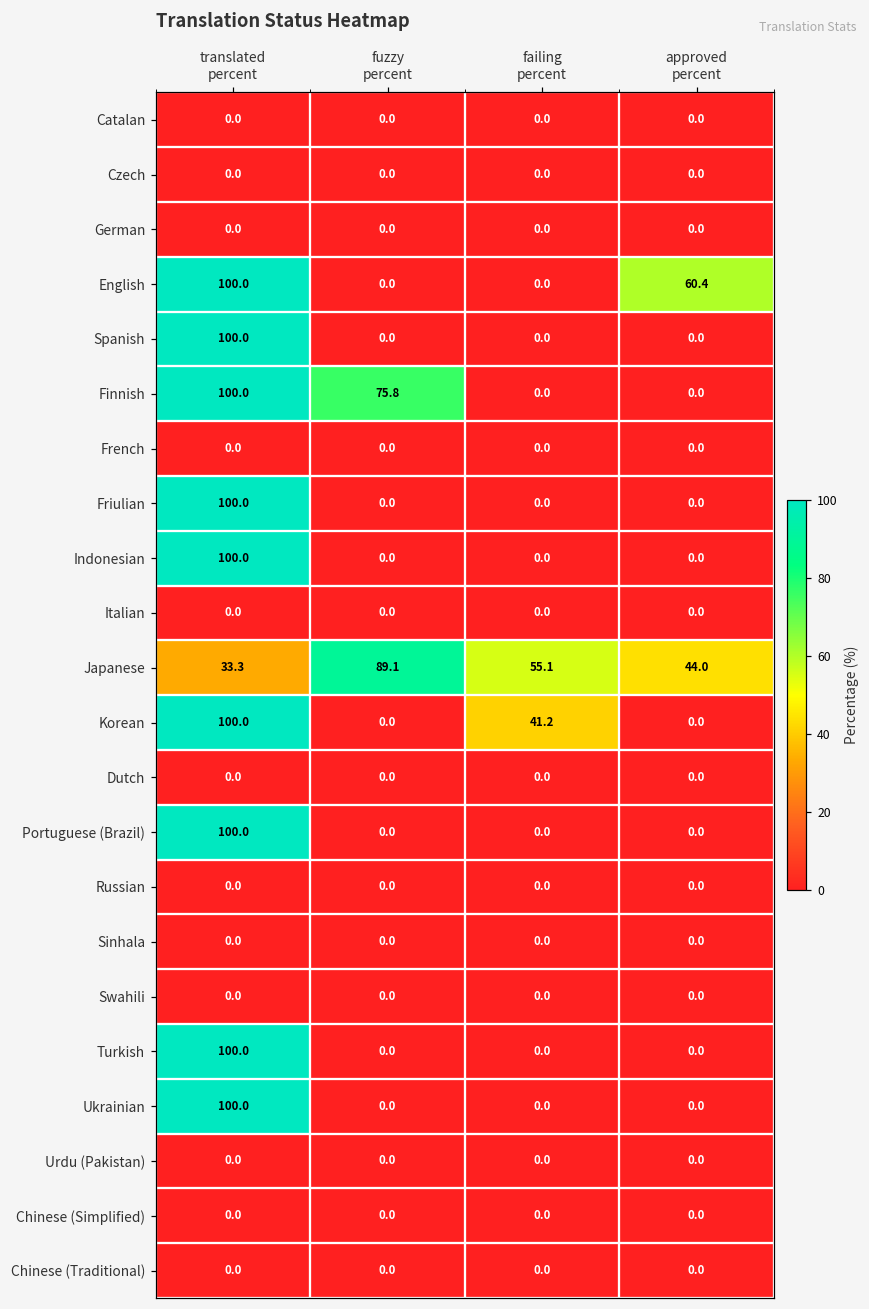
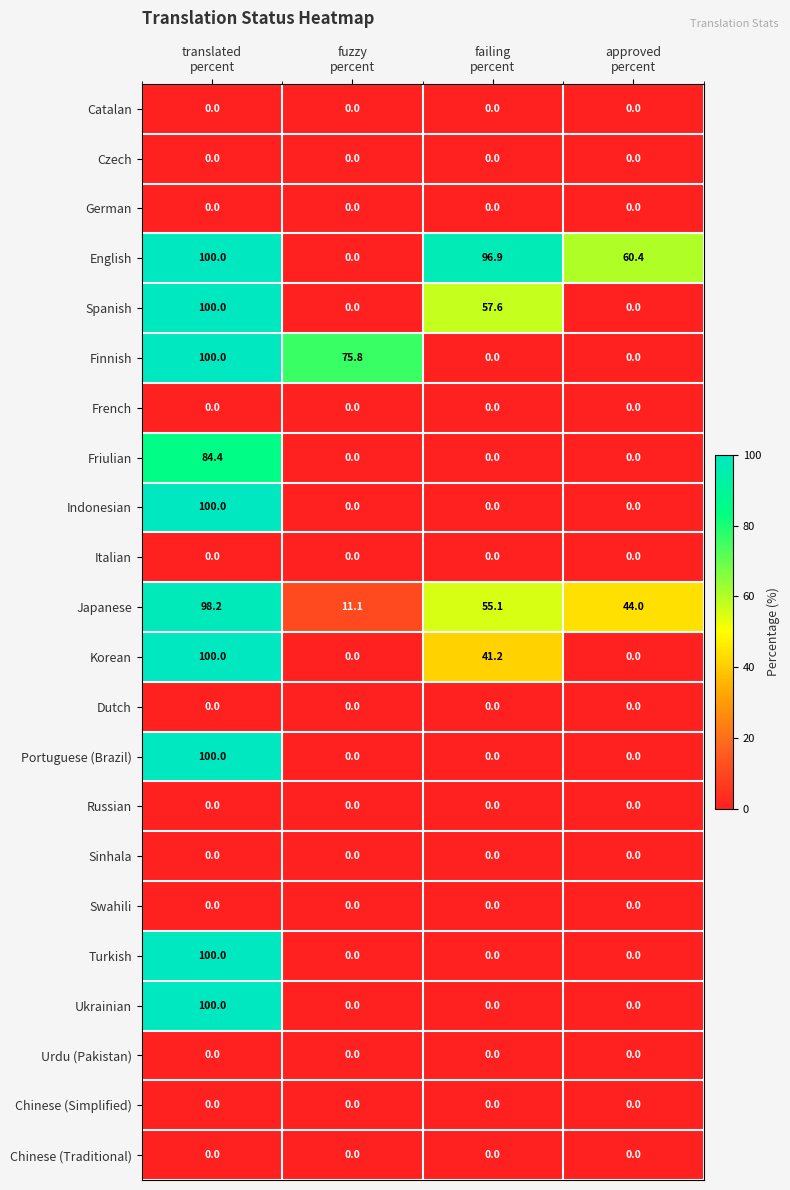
  {
    "Catalan": {
      "translated percent": 0.0,
      "fuzzy percent": 0.0,
      "failing percent": 0.0,
      "approved percent": 0.0
    },
    "Czech": {
      "translated percent": 0.0,
      "fuzzy percent": 0.0,
      "failing percent": 0.0,
      "approved percent": 0.0
    },
    "German": {
      "translated percent": 0.0,
      "fuzzy percent": 0.0,
      "failing percent": 0.0,
      "approved percent": 0.0
    },
    "English": {
      "translated percent": 100.0,
      "fuzzy percent": 0.0,
-     "failing percent": 0.0,
+     "failing percent": 96.9,
      "approved percent": 60.4
    },
    "Spanish": {
      "translated percent": 100.0,
      "fuzzy percent": 0.0,
-     "failing percent": 0.0,
+     "failing percent": 57.6,
      "approved percent": 0.0
    },
    "Finnish": {
      "translated percent": 100.0,
      "fuzzy percent": 75.8,
      "failing percent": 0.0,
      "approved percent": 0.0
    },
    "French": {
      "translated percent": 0.0,
      "fuzzy percent": 0.0,
      "failing percent": 0.0,
      "approved percent": 0.0
    },
    "Friulian": {
-     "translated percent": 100.0,
+     "translated percent": 84.4,
      "fuzzy percent": 0.0,
      "failing percent": 0.0,
      "approved percent": 0.0
    },
    "Indonesian": {
      "translated percent": 100.0,
      "fuzzy percent": 0.0,
      "failing percent": 0.0,
      "approved percent": 0.0
    },
    "Italian": {
      "translated percent": 0.0,
      "fuzzy percent": 0.0,
      "failing percent": 0.0,
      "approved percent": 0.0
    },
    "Japanese": {
-     "translated percent": 33.3,
-     "fuzzy percent": 89.1,
+     "translated percent": 98.2,
+     "fuzzy percent": 11.1,
      "failing percent": 55.1,
      "approved percent": 44.0
    },
    "Korean": {
      "translated percent": 100.0,
      "fuzzy percent": 0.0,
      "failing percent": 41.2,
      "approved percent": 0.0
    },
    "Dutch": {
      "translated percent": 0.0,
      "fuzzy percent": 0.0,
      "failing percent": 0.0,
      "approved percent": 0.0
    },
    "Portuguese (Brazil)": {
      "translated percent": 100.0,
      "fuzzy percent": 0.0,
      "failing percent": 0.0,
      "approved percent": 0.0
    },
    "Russian": {
      "translated percent": 0.0,
      "fuzzy percent": 0.0,
      "failing percent": 0.0,
      "approved percent": 0.0
    },
    "Sinhala": {
      "translated percent": 0.0,
      "fuzzy percent": 0.0,
      "failing percent": 0.0,
      "approved percent": 0.0
    },
    "Swahili": {
      "translated percent": 0.0,
      "fuzzy percent": 0.0,
      "failing percent": 0.0,
      "approved percent": 0.0
    },
    "Turkish": {
      "translated percent": 100.0,
      "fuzzy percent": 0.0,
      "failing percent": 0.0,
      "approved percent": 0.0
    },
    "Ukrainian": {
      "translated percent": 100.0,
      "fuzzy percent": 0.0,
      "failing percent": 0.0,
      "approved percent": 0.0
    },
    "Urdu (Pakistan)": {
      "translated percent": 0.0,
      "fuzzy percent": 0.0,
      "failing percent": 0.0,
      "approved percent": 0.0
    },
    "Chinese (Simplified)": {
      "translated percent": 0.0,
      "fuzzy percent": 0.0,
      "failing percent": 0.0,
      "approved percent": 0.0
    },
    "Chinese (Traditional)": {
      "translated percent": 0.0,
      "fuzzy percent": 0.0,
      "failing percent": 0.0,
      "approved percent": 0.0
    }
  }
